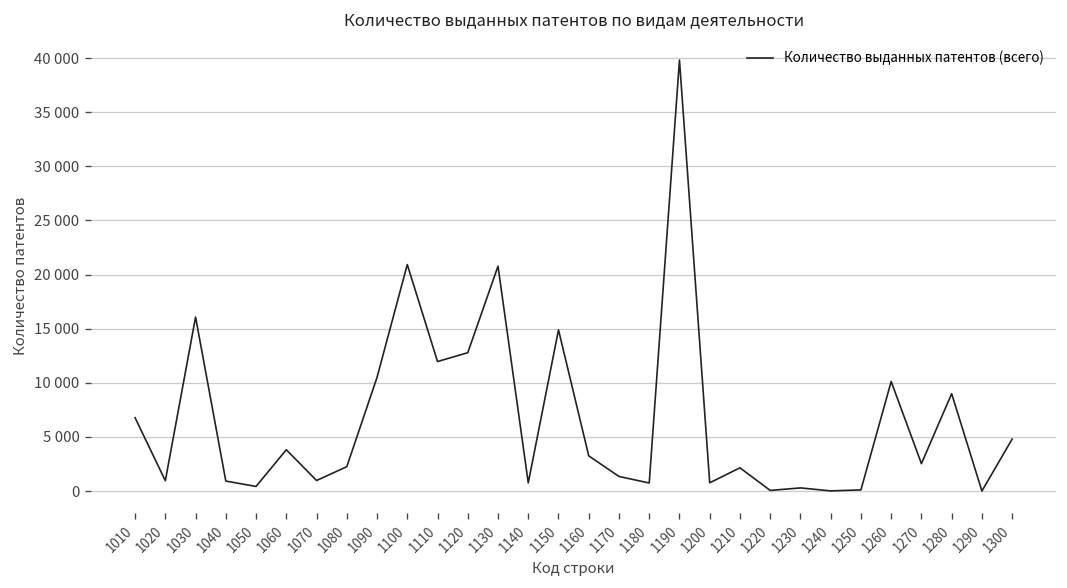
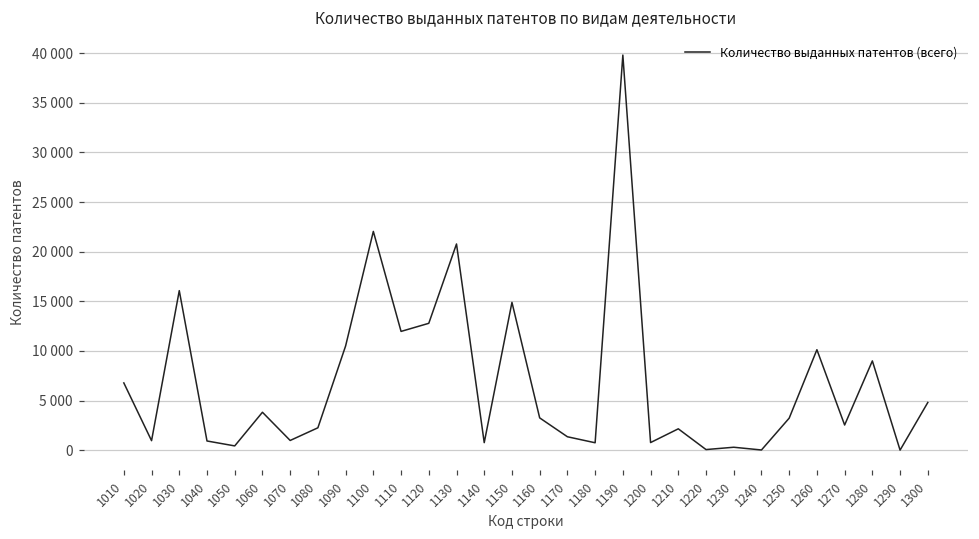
  {
    "1010": 7000,
    "1020": 1000,
    "1030": 16000,
    "1040": 1000,
    "1050": 0,
    "1060": 4000,
    "1070": 1000,
    "1080": 2000,
    "1090": 11000,
-   "1100": 21000,
+   "1100": 22000,
    "1110": 12000,
    "1120": 13000,
    "1130": 21000,
    "1140": 1000,
    "1150": 15000,
    "1160": 3000,
    "1170": 1000,
    "1180": 1000,
    "1190": 40000,
    "1200": 1000,
    "1210": 2000,
    "1220": 0,
    "1230": 0,
    "1240": 0,
-   "1250": 0,
+   "1250": 3000,
    "1260": 10000,
    "1270": 3000,
    "1280": 9000,
    "1290": 0,
    "1300": 5000
  }
